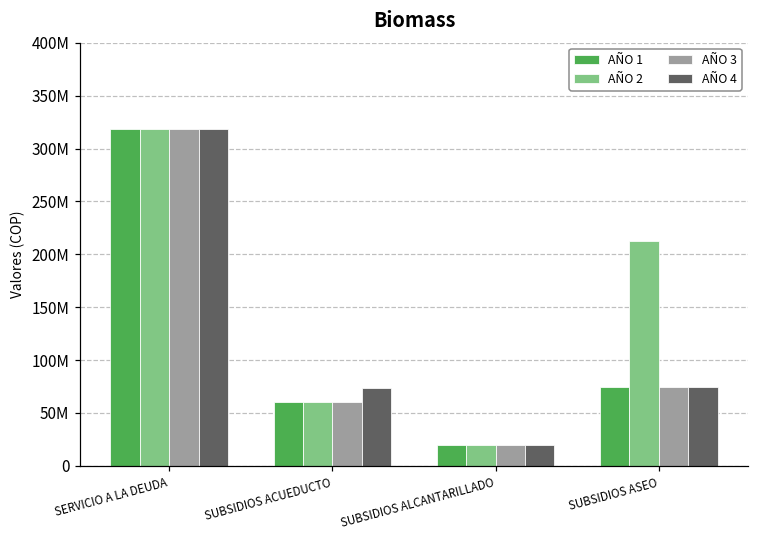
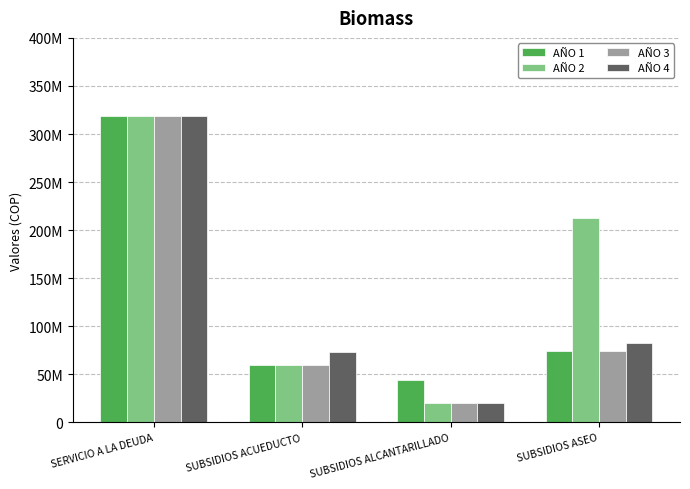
  {
    "AÑO 1": {
      "SERVICIO A LA DEUDA": 320000000,
      "SUBSIDIOS ACUEDUCTO": 60000000,
-     "SUBSIDIOS ALCANTARILLADO": 20000000,
+     "SUBSIDIOS ALCANTARILLADO": 40000000,
      "SUBSIDIOS ASEO": 70000000
    },
    "AÑO 4": {
      "SERVICIO A LA DEUDA": 320000000,
      "SUBSIDIOS ACUEDUCTO": 70000000,
      "SUBSIDIOS ALCANTARILLADO": 20000000,
-     "SUBSIDIOS ASEO": 70000000
+     "SUBSIDIOS ASEO": 80000000
    }
  }
